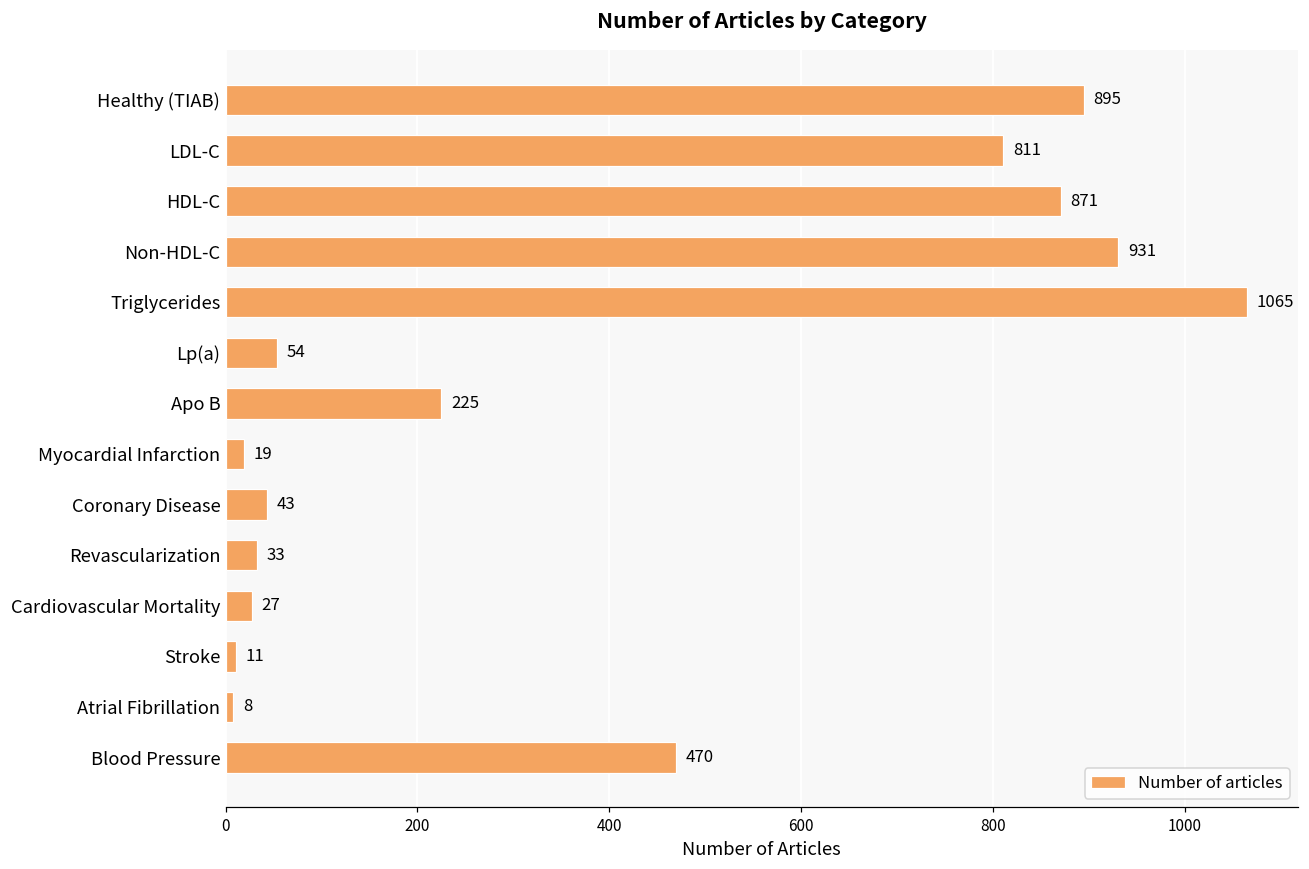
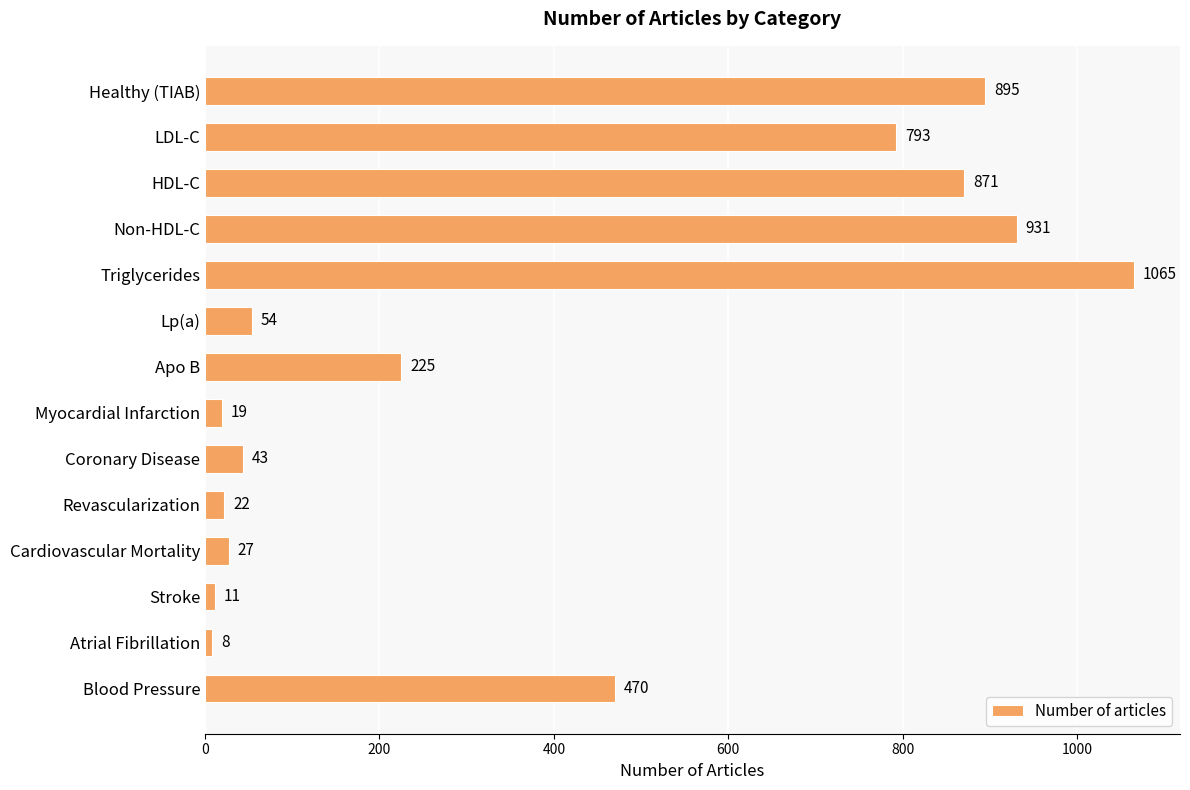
  {
    "Healthy (TIAB)": 895,
-   "LDL-C": 811,
+   "LDL-C": 793,
    "HDL-C": 871,
    "Non-HDL-C": 931,
    "Triglycerides": 1065,
    "Lp(a)": 54,
    "Apo B": 225,
    "Myocardial Infarction": 19,
    "Coronary Disease": 43,
-   "Revascularization": 33,
+   "Revascularization": 22,
    "Cardiovascular Mortality": 27,
    "Stroke": 11,
    "Atrial Fibrillation": 8,
    "Blood Pressure": 470
  }
